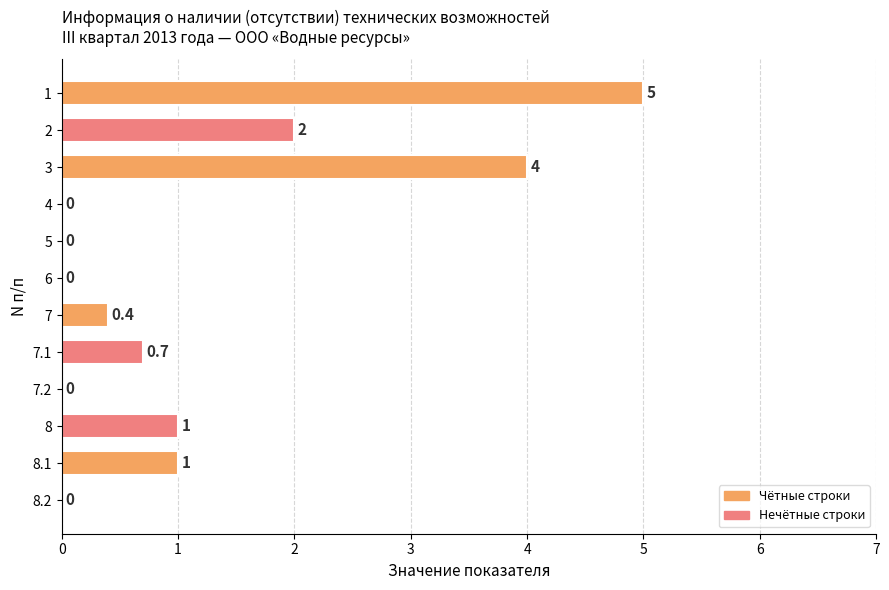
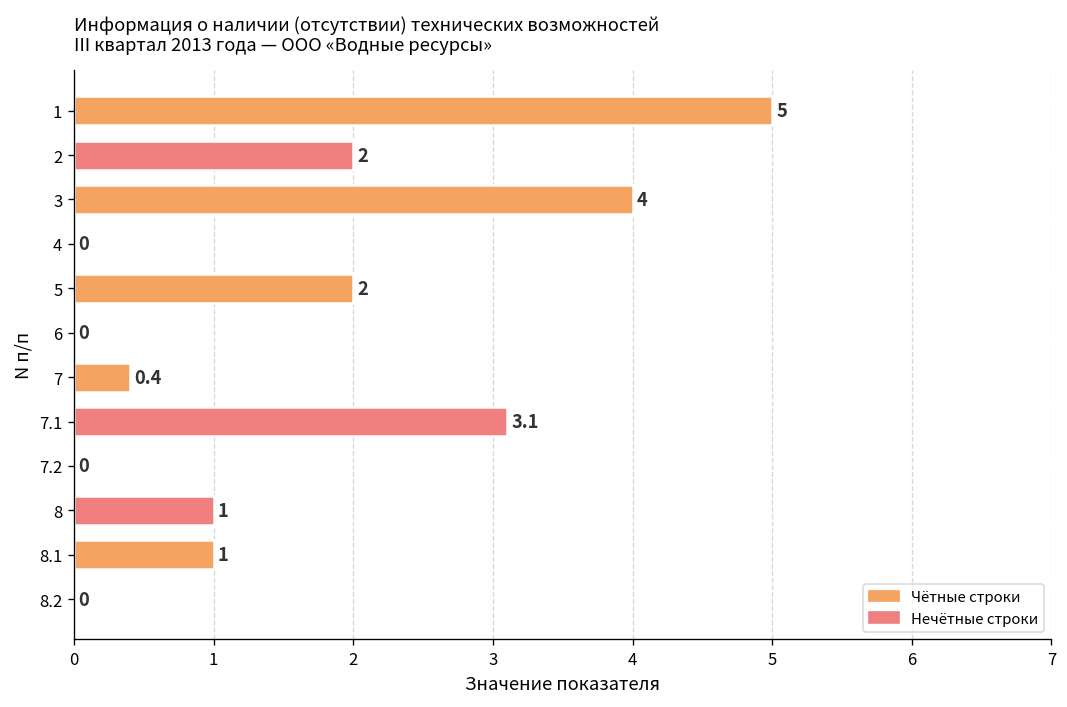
  {
    "1": 5,
    "2": 2,
    "3": 4,
    "4": 0,
-   "5": 0,
+   "5": 2,
    "6": 0,
    "7": 0.4,
-   "7.1": 0.7,
+   "7.1": 3.1,
    "7.2": 0,
    "8": 1,
    "8.1": 1,
    "8.2": 0
  }
